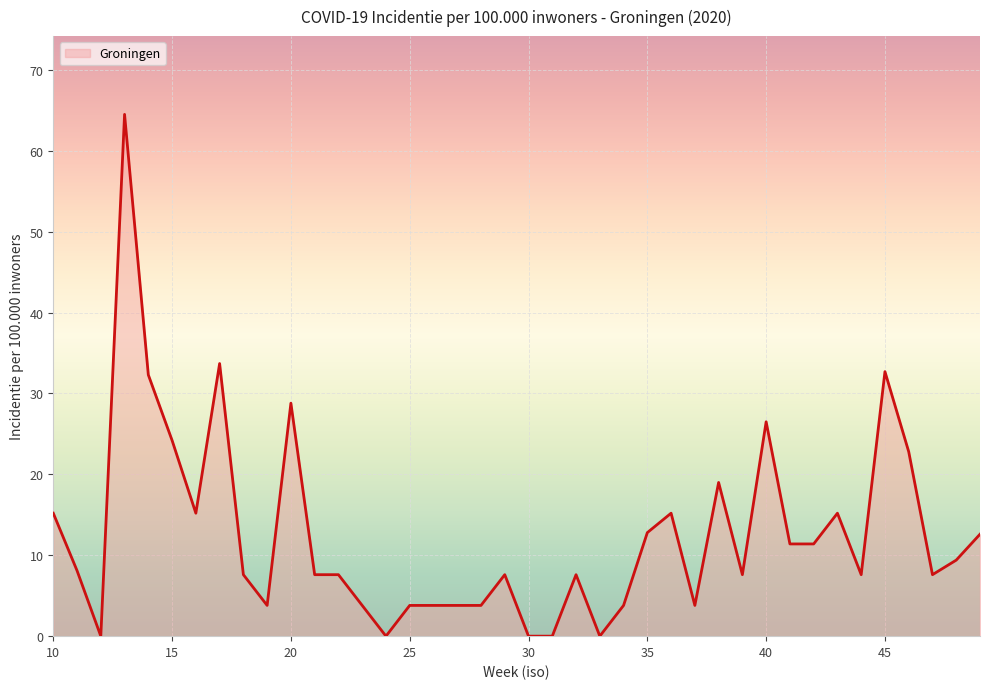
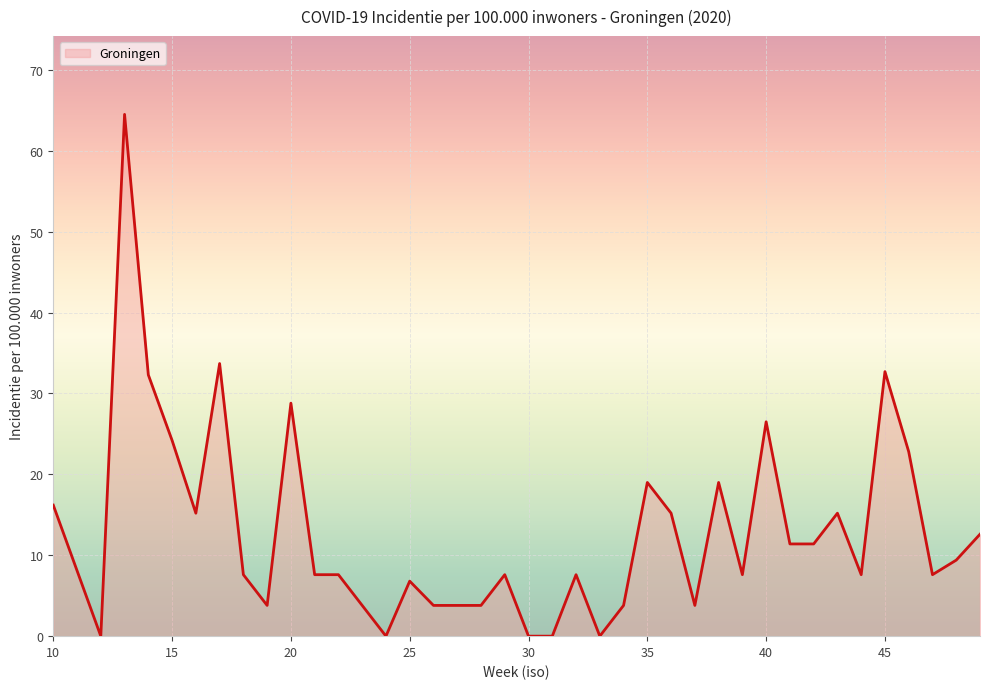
  {
-   "10": 15,
+   "10": 16,
    "15": 24,
    "20": 29,
-   "25": 4,
+   "25": 7,
    "30": 0,
-   "35": 13,
+   "35": 19,
    "40": 27,
    "45": 33
  }
